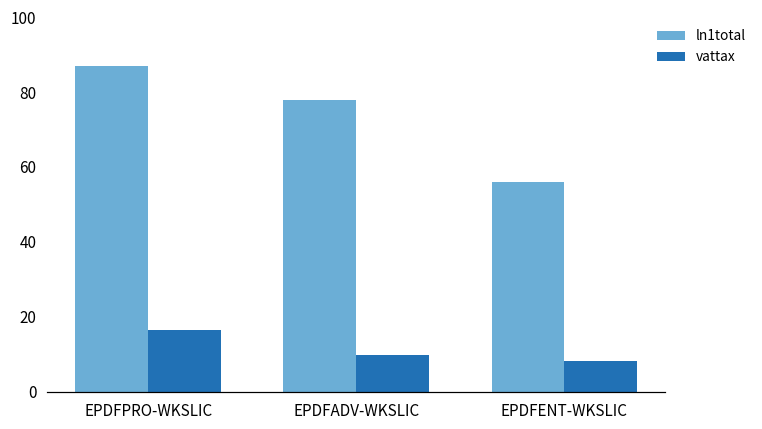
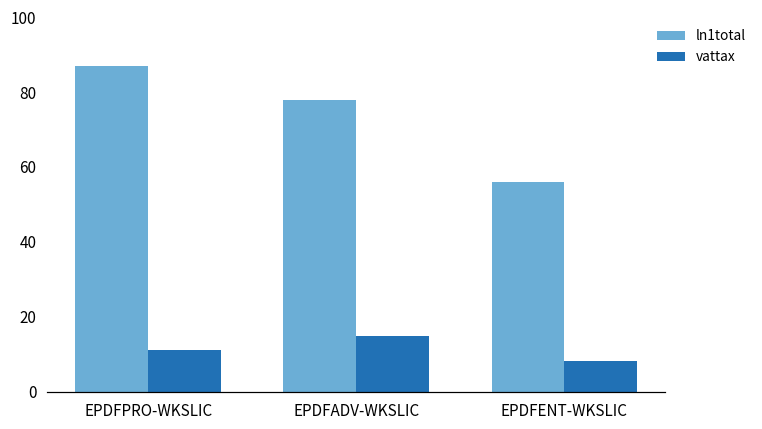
  {
    "ln1total": {
      "EPDFPRO-WKSLIC": 87,
      "EPDFADV-WKSLIC": 78,
      "EPDFENT-WKSLIC": 56
    },
    "vattax": {
-     "EPDFPRO-WKSLIC": 17,
-     "EPDFADV-WKSLIC": 10,
+     "EPDFPRO-WKSLIC": 11,
+     "EPDFADV-WKSLIC": 15,
      "EPDFENT-WKSLIC": 8
    }
  }
